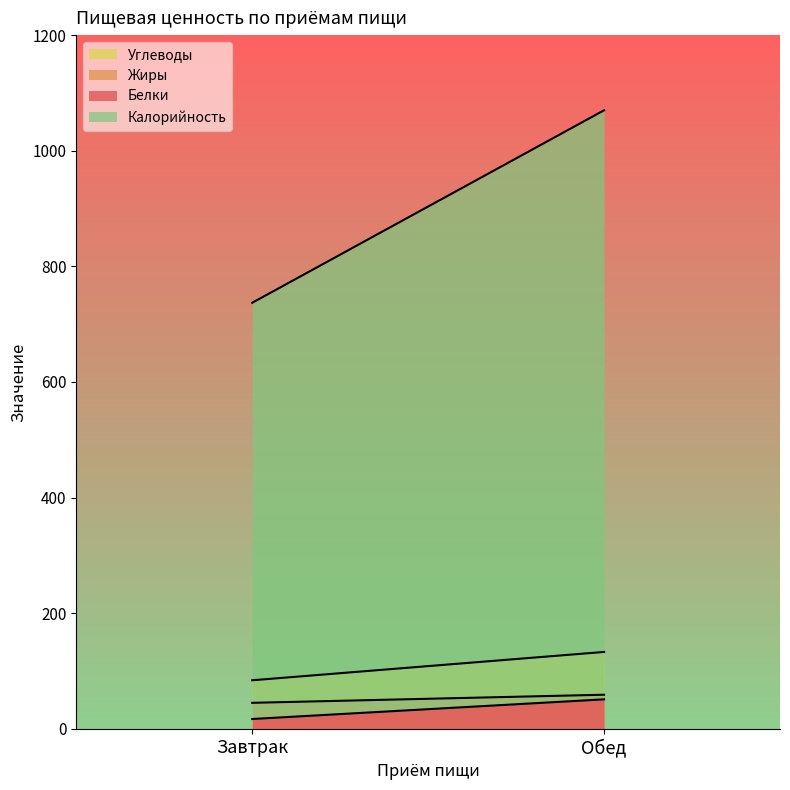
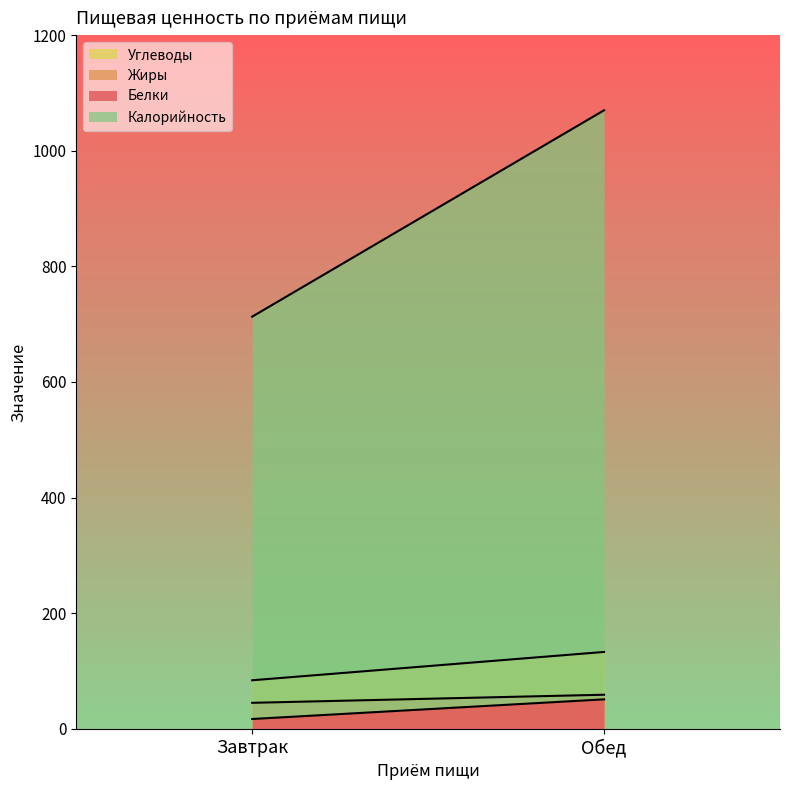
  {
    "Белки": {
      "Завтрак": 20,
      "Обед": 50
    },
    "Калорийность": {
-     "Завтрак": 740,
+     "Завтрак": 710,
      "Обед": 1070
    }
  }
